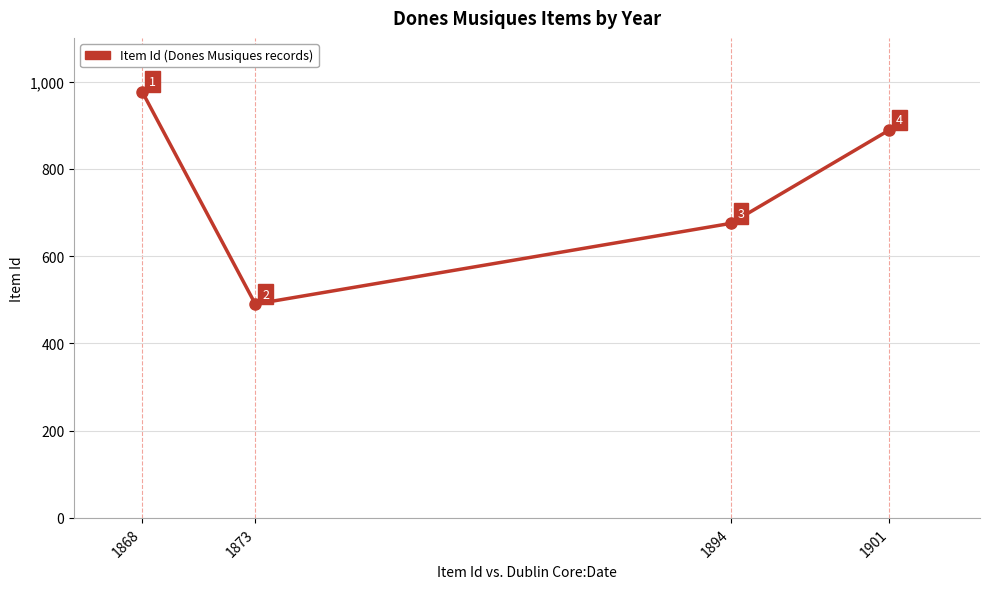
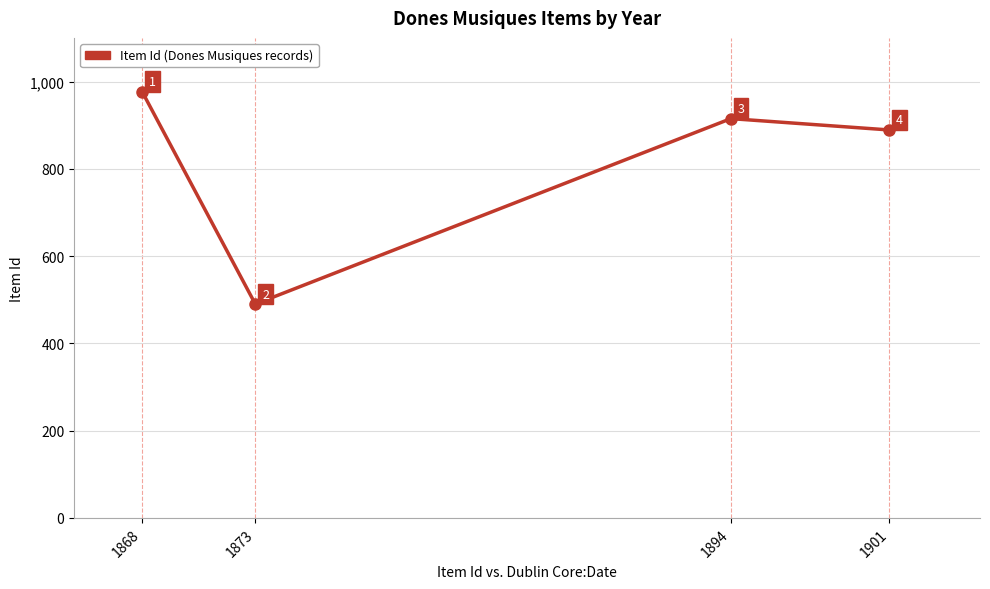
  {
-   "1894": 680
+   "1894": 920
  }
